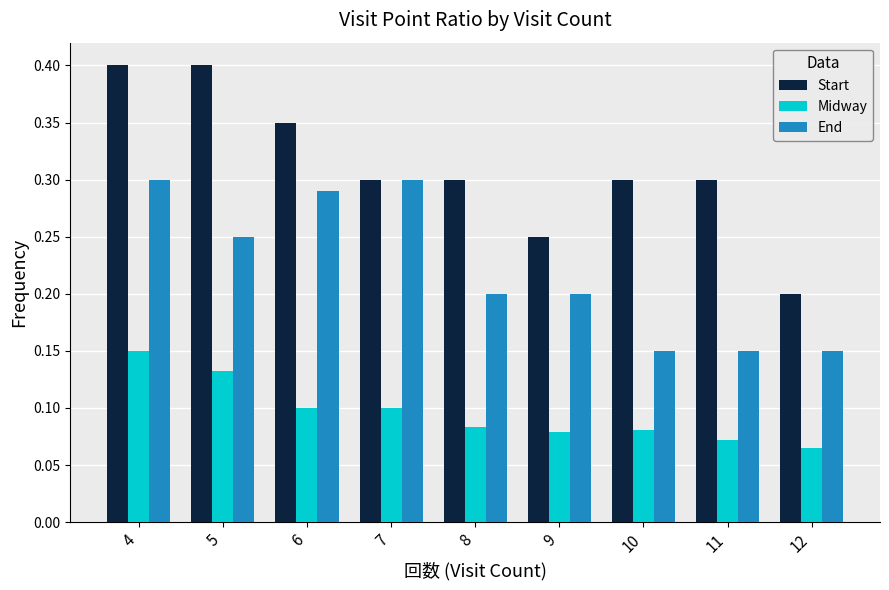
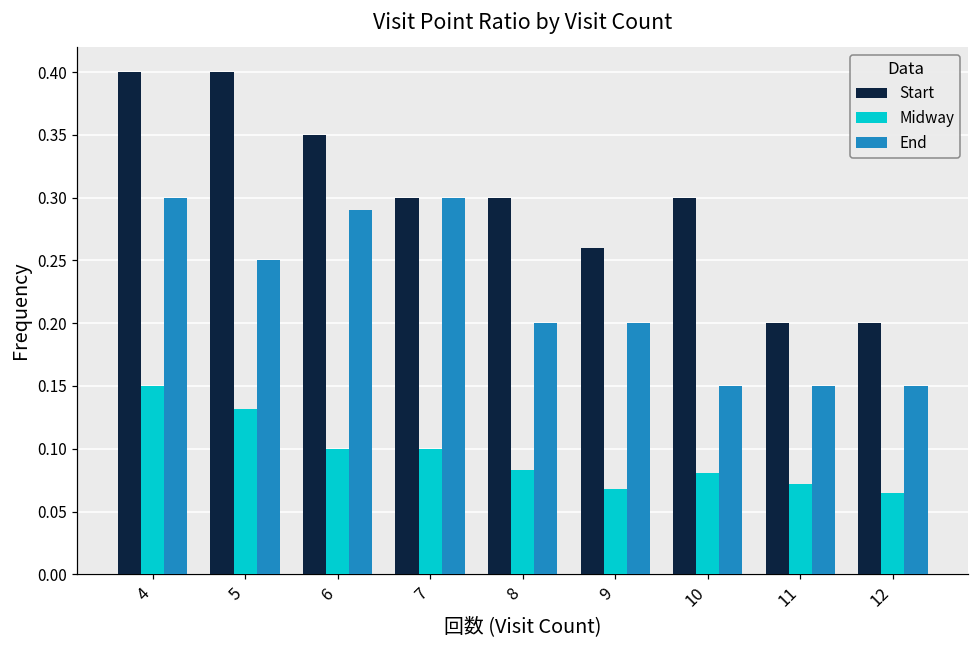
  {
    "Start": {
      "4": 0.40,
      "5": 0.40,
      "6": 0.35,
      "7": 0.30,
      "8": 0.30,
-     "9": 0.25,
+     "9": 0.26,
      "10": 0.30,
-     "11": 0.3,
+     "11": 0.2,
      "12": 0.20
    },
    "Midway": {
      "4": 0.150,
      "5": 0.132,
      "6": 0.100,
      "7": 0.100,
      "8": 0.083,
-     "9": 0.079,
+     "9": 0.068,
      "10": 0.081,
      "11": 0.072,
      "12": 0.065
    },
    "End": {
      "4": 0.300,
      "5": 0.250,
      "6": 0.290,
      "7": 0.300,
      "8": 0.200,
      "9": 0.200,
      "10": 0.150,
      "11": 0.150,
      "12": 0.150
    }
  }
